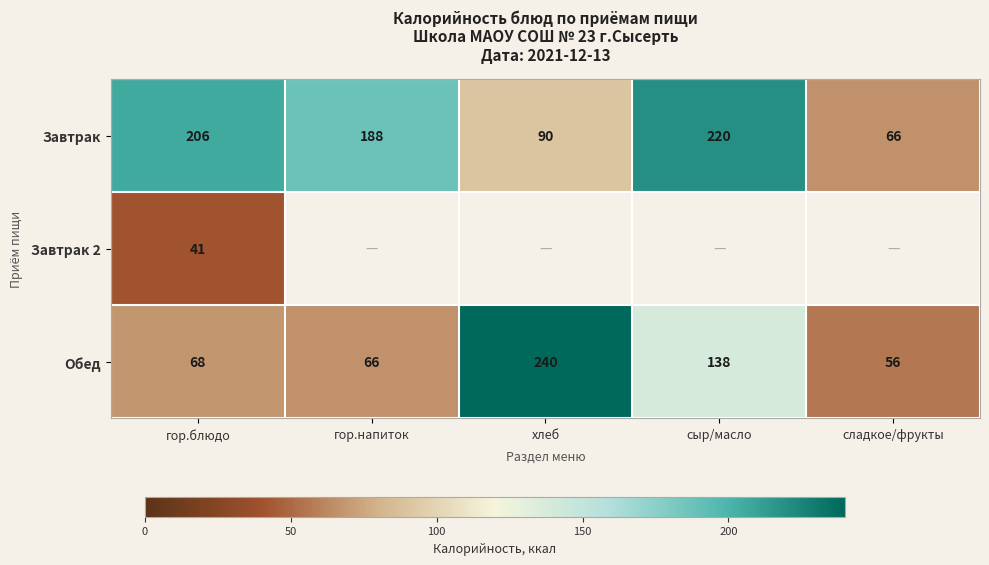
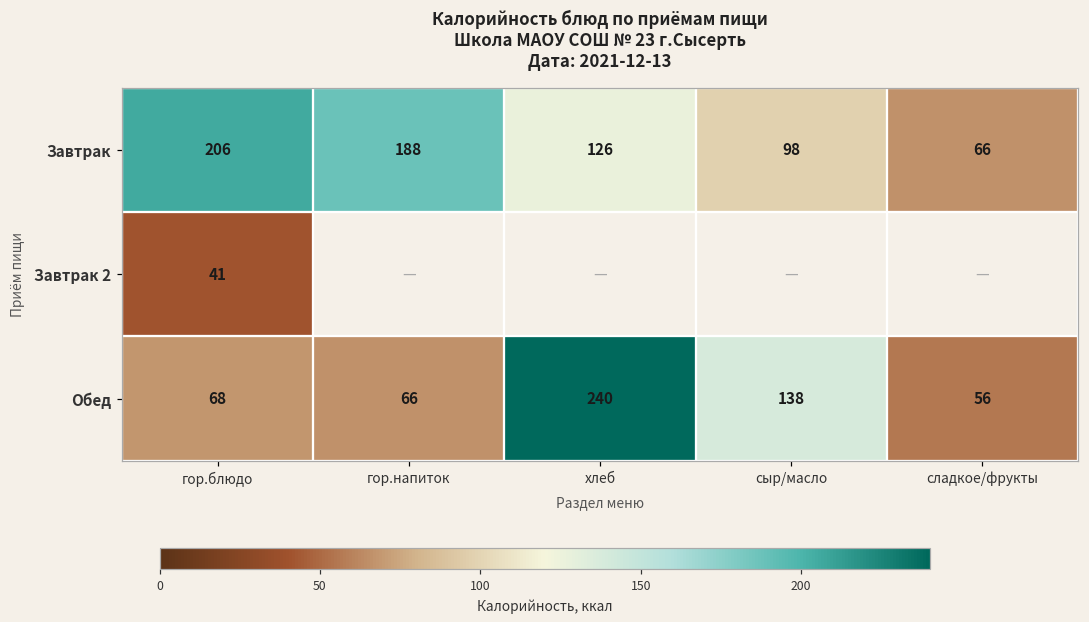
  {
    "Завтрак": {
      "гор.блюдо": 206,
      "гор.напиток": 188,
-     "хлеб": 90,
-     "сыр/масло": 220,
+     "хлеб": 126,
+     "сыр/масло": 98,
      "сладкое/фрукты": 66
    },
    "Завтрак 2": {
      "гор.блюдо": 41
    },
    "Обед": {
      "гор.блюдо": 68,
      "гор.напиток": 66,
      "хлеб": 240,
      "сыр/масло": 138,
      "сладкое/фрукты": 56
    }
  }
